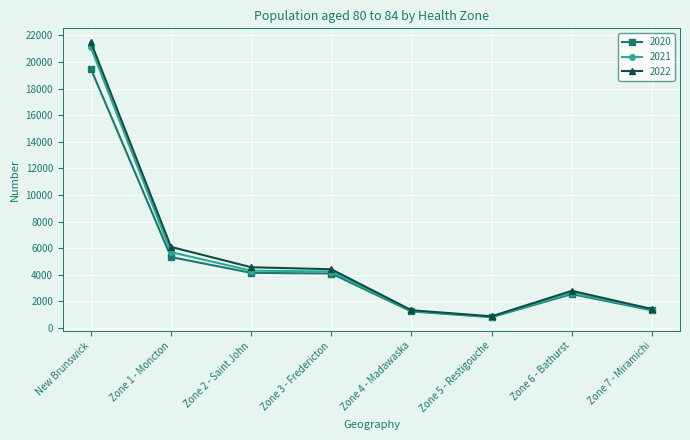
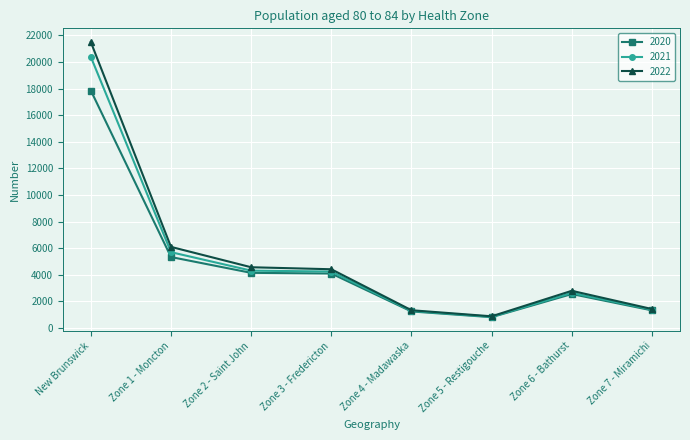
  {
    "2020": {
-     "New Brunswick": 19500,
+     "New Brunswick": 17900,
      "Zone 1 - Moncton": 5300
    },
    "2021": {
-     "New Brunswick": 21100,
+     "New Brunswick": 20400,
      "Zone 1 - Moncton": 5700
    },
    "2022": {
      "New Brunswick": 21500,
      "Zone 1 - Moncton": 6100,
      "Zone 2 - Saint John": 4600
    }
  }
